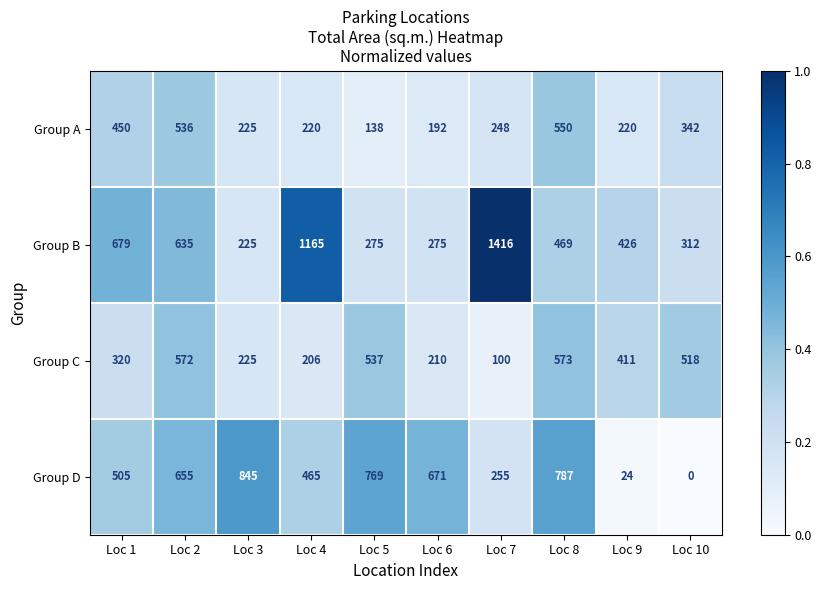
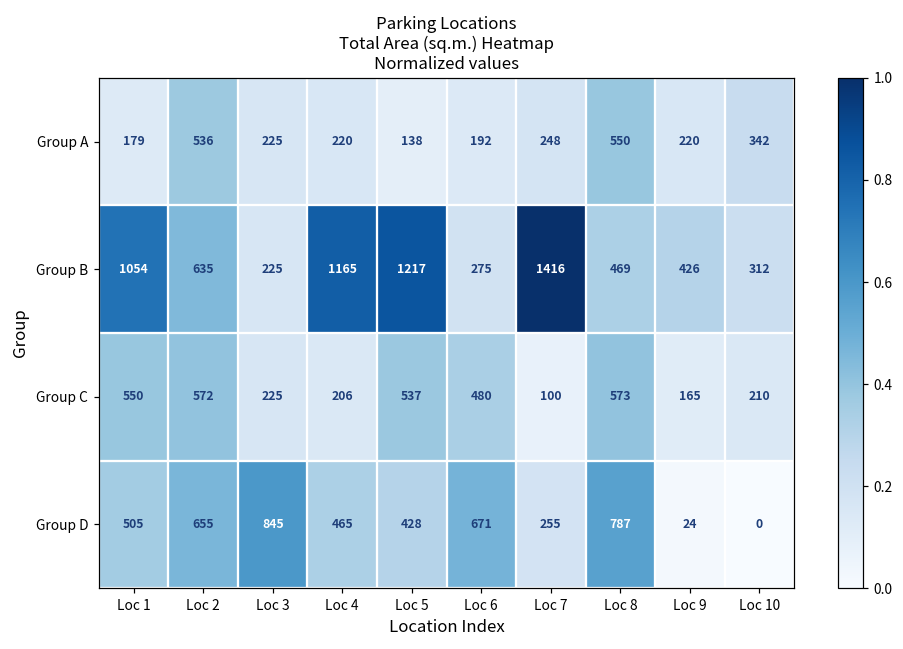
  {
    "Group A": {
-     "Loc 1": 450,
+     "Loc 1": 179,
      "Loc 2": 536,
      "Loc 3": 225,
      "Loc 4": 220,
      "Loc 5": 138,
      "Loc 6": 192,
      "Loc 7": 248,
      "Loc 8": 550,
      "Loc 9": 220,
      "Loc 10": 342
    },
    "Group B": {
-     "Loc 1": 679,
+     "Loc 1": 1054,
      "Loc 2": 635,
      "Loc 3": 225,
      "Loc 4": 1165,
-     "Loc 5": 275,
+     "Loc 5": 1217,
      "Loc 6": 275,
      "Loc 7": 1416,
      "Loc 8": 469,
      "Loc 9": 426,
      "Loc 10": 312
    },
    "Group C": {
-     "Loc 1": 320,
+     "Loc 1": 550,
      "Loc 2": 572,
      "Loc 3": 225,
      "Loc 4": 206,
      "Loc 5": 537,
-     "Loc 6": 210,
+     "Loc 6": 480,
      "Loc 7": 100,
      "Loc 8": 573,
-     "Loc 9": 411,
-     "Loc 10": 518
+     "Loc 9": 165,
+     "Loc 10": 210
    },
    "Group D": {
      "Loc 1": 505,
      "Loc 2": 655,
      "Loc 3": 845,
      "Loc 4": 465,
-     "Loc 5": 769,
+     "Loc 5": 428,
      "Loc 6": 671,
      "Loc 7": 255,
      "Loc 8": 787,
      "Loc 9": 24,
      "Loc 10": 0
    }
  }
